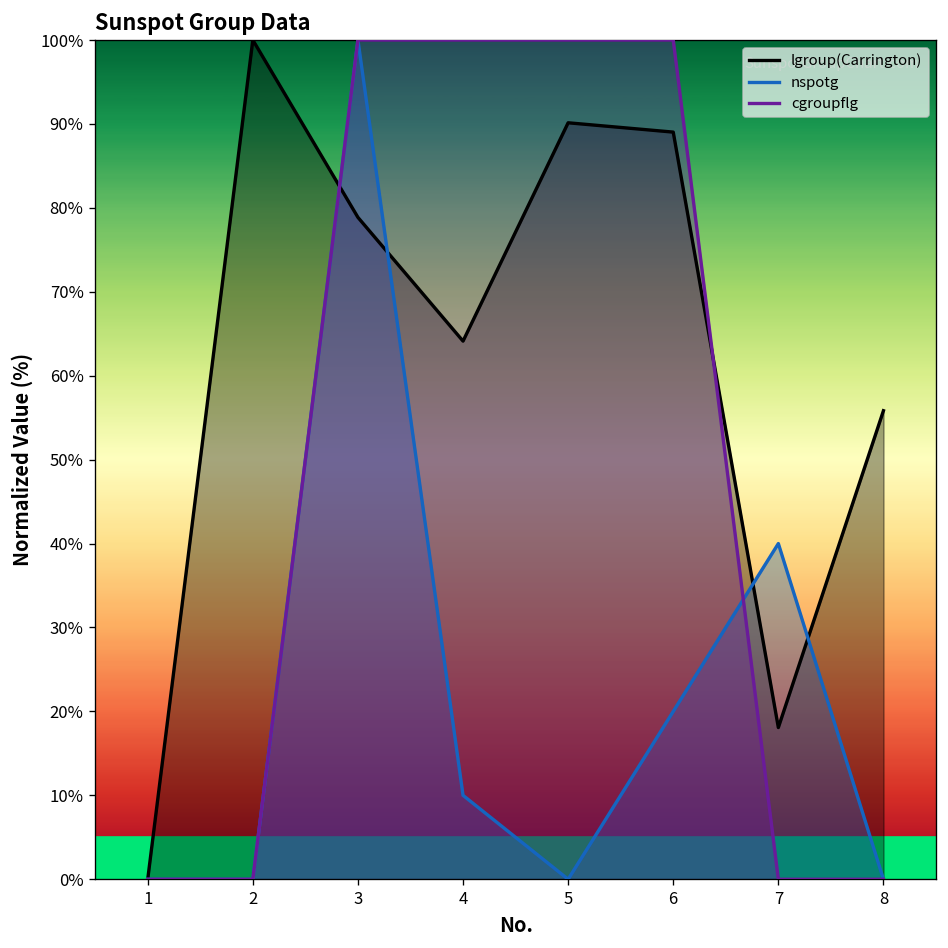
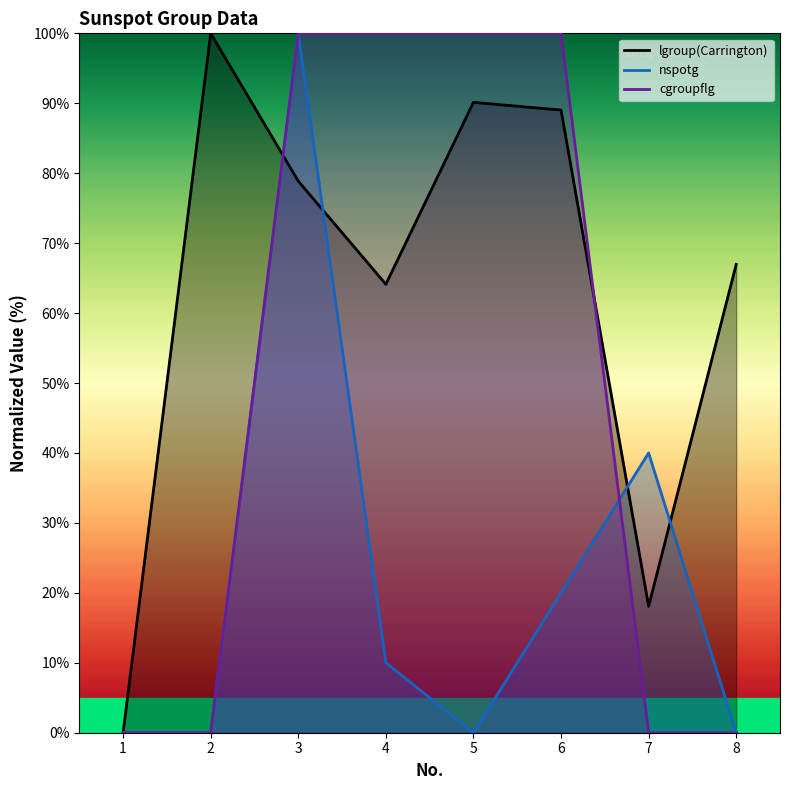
  {
    "lgroup(Carrington)": {
      "2": "100%",
      "3": "79%",
      "4": "64%",
      "5": "90%",
      "6": "89%",
      "7": "18%",
-     "8": "56%"
+     "8": "67%"
    },
    "nspotg": {
      "4": "10%",
      "6": "20%",
      "7": "40%"
    },
    "cgroupflg": {
      "4": "100%",
      "5": "100%",
      "6": "100%"
    }
  }
